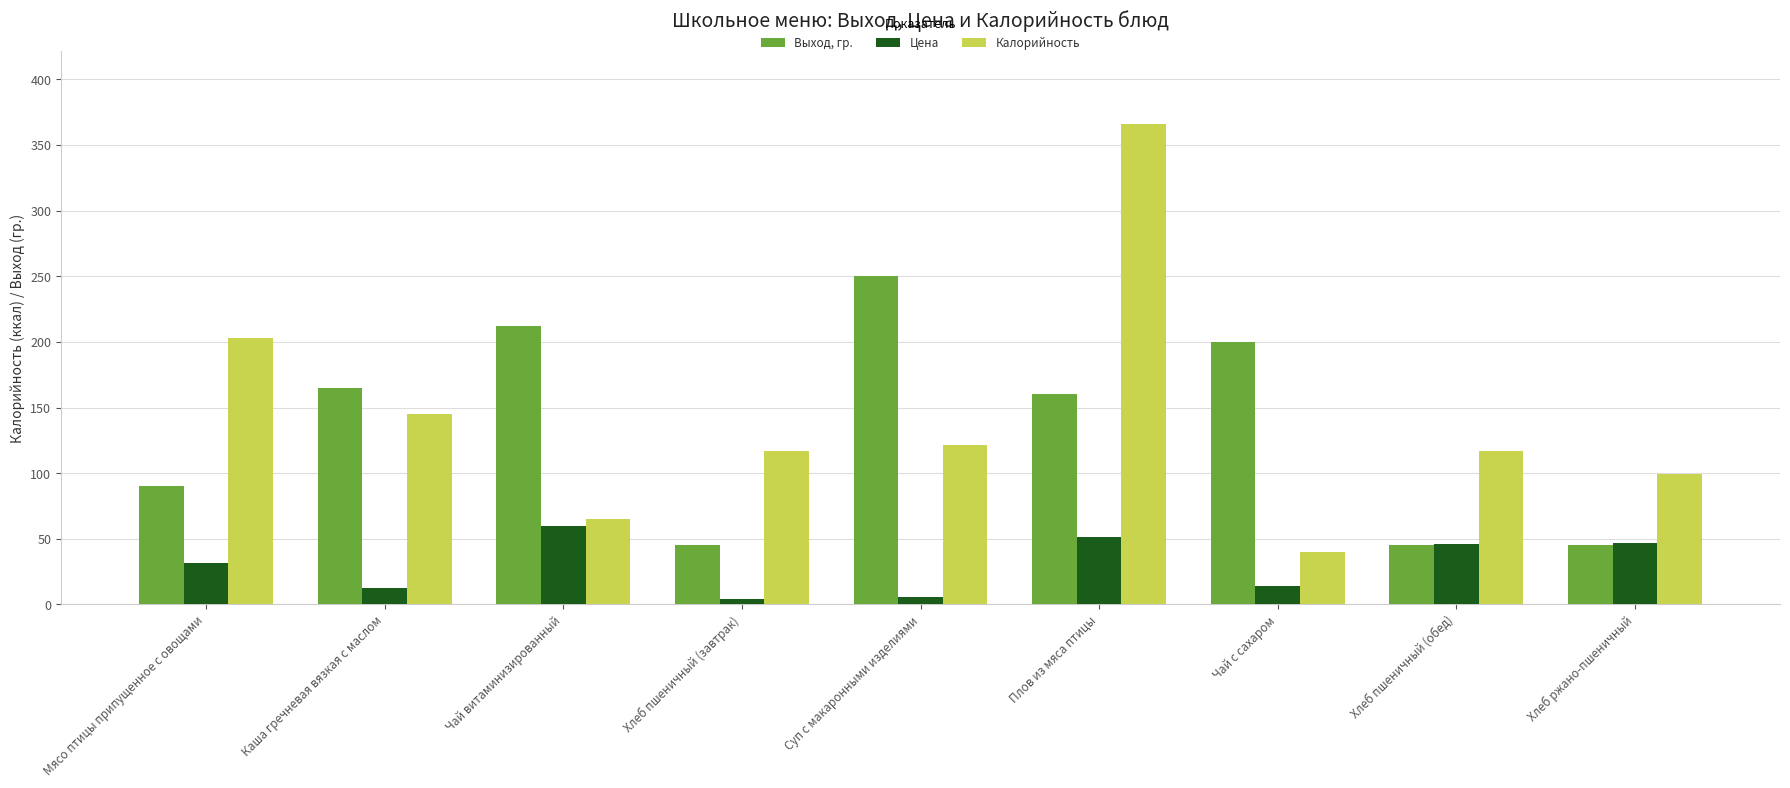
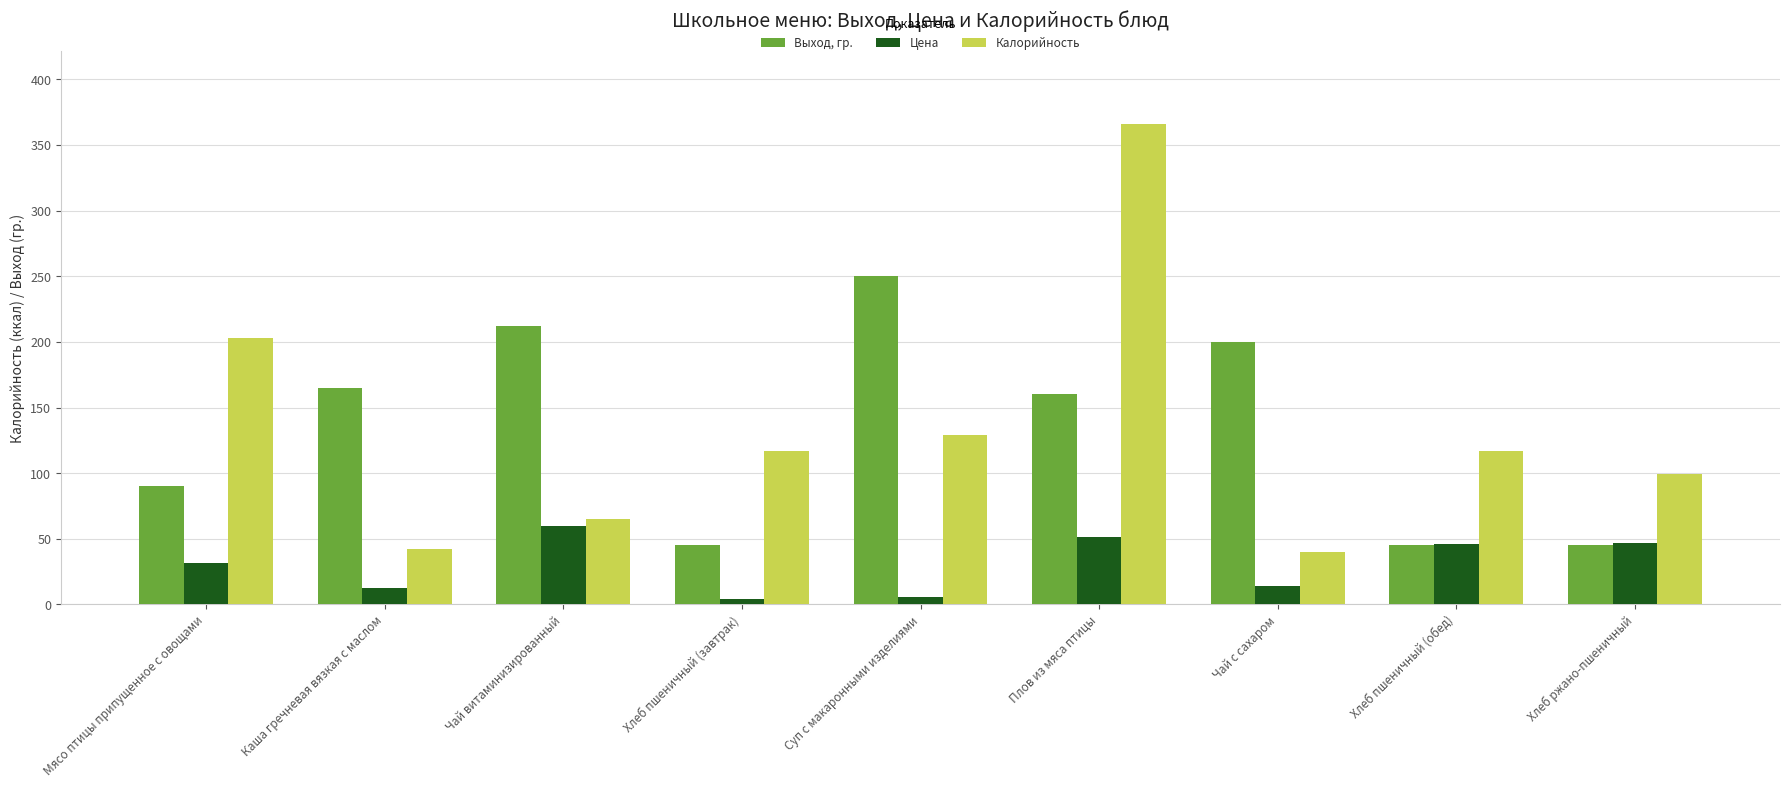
  {
    "Выход, гр.": {
      "Мясо птицы припущенное с овощами": 90,
      "Каша гречневая вязкая с маслом": 165,
      "Чай витаминизированный": 212,
      "Хлеб пшеничный (завтрак)": 45,
      "Суп с макаронными изделиями": 250,
      "Плов из мяса птицы": 160,
      "Чай с сахаром": 200,
      "Хлеб пшеничный (обед)": 45,
      "Хлеб ржано-пшеничный": 45
    },
    "Цена": {
      "Мясо птицы припущенное с овощами": 32,
      "Каша гречневая вязкая с маслом": 13,
      "Чай витаминизированный": 60,
      "Хлеб пшеничный (завтрак)": 4,
      "Суп с макаронными изделиями": 6,
      "Плов из мяса птицы": 51,
      "Чай с сахаром": 14,
      "Хлеб пшеничный (обед)": 46,
      "Хлеб ржано-пшеничный": 47
    },
    "Калорийность": {
      "Мясо птицы припущенное с овощами": 203,
-     "Каша гречневая вязкая с маслом": 145,
+     "Каша гречневая вязкая с маслом": 42,
      "Чай витаминизированный": 65,
      "Хлеб пшеничный (завтрак)": 117,
-     "Суп с макаронными изделиями": 121,
+     "Суп с макаронными изделиями": 129,
      "Плов из мяса птицы": 366,
      "Чай с сахаром": 40,
      "Хлеб пшеничный (обед)": 117,
      "Хлеб ржано-пшеничный": 99
    }
  }
